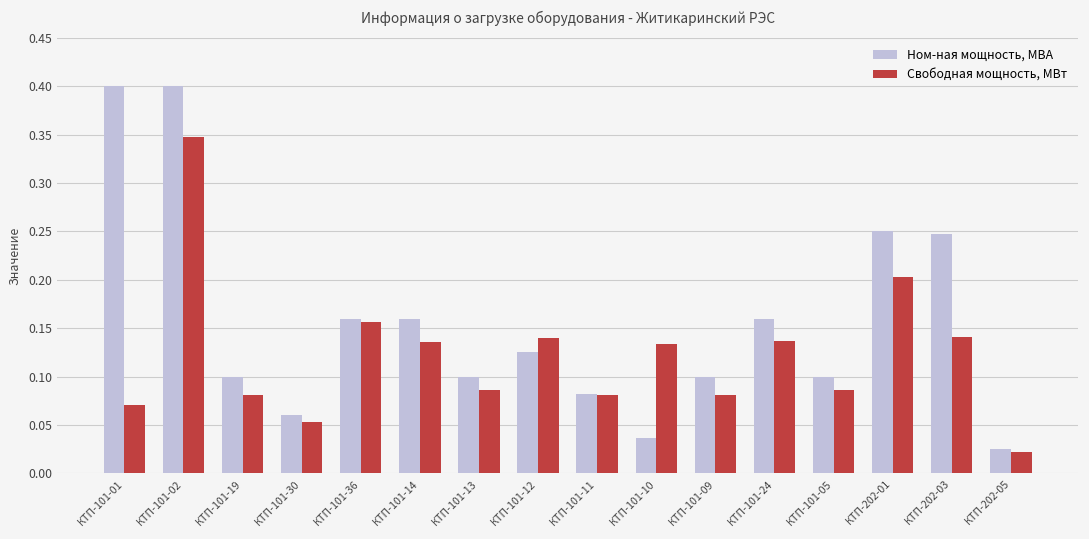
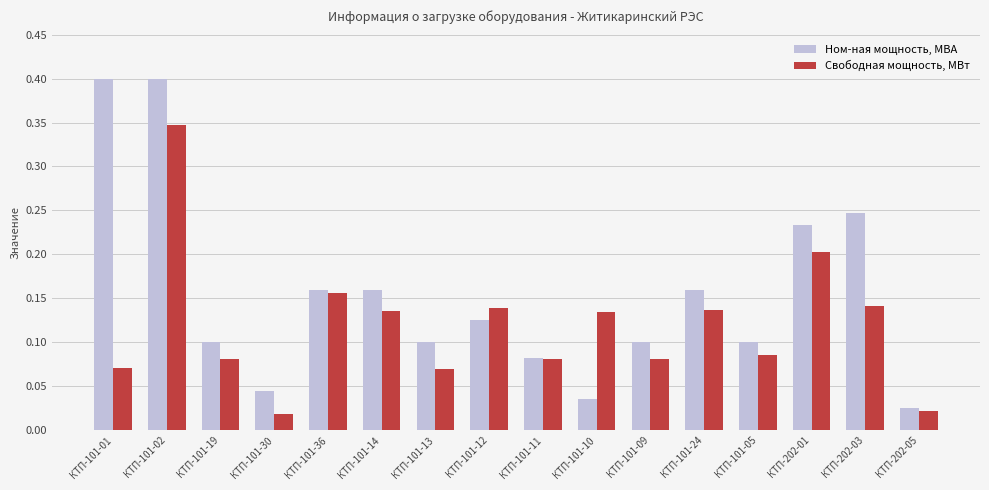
  {
    "Ном-ная мощность, МВА": {
      "КТП-101-01": 0.40,
      "КТП-101-02": 0.40,
      "КТП-101-19": 0.10,
-     "КТП-101-30": 0.06,
+     "КТП-101-30": 0.05,
      "КТП-101-36": 0.16,
      "КТП-101-14": 0.16,
      "КТП-101-13": 0.10,
      "КТП-101-12": 0.13,
      "КТП-101-11": 0.08,
      "КТП-101-10": 0.04,
      "КТП-101-09": 0.10,
      "КТП-101-24": 0.16,
      "КТП-101-05": 0.10,
-     "КТП-202-01": 0.25,
+     "КТП-202-01": 0.23,
      "КТП-202-03": 0.25,
      "КТП-202-05": 0.03
    },
    "Свободная мощность, МВт": {
      "КТП-101-01": 0.07,
      "КТП-101-02": 0.35,
      "КТП-101-19": 0.08,
-     "КТП-101-30": 0.05,
+     "КТП-101-30": 0.02,
      "КТП-101-36": 0.16,
      "КТП-101-14": 0.14,
-     "КТП-101-13": 0.09,
+     "КТП-101-13": 0.07,
      "КТП-101-12": 0.14,
      "КТП-101-11": 0.08,
      "КТП-101-10": 0.13,
      "КТП-101-09": 0.08,
      "КТП-101-24": 0.14,
      "КТП-101-05": 0.09,
      "КТП-202-01": 0.20,
      "КТП-202-03": 0.14,
      "КТП-202-05": 0.02
    }
  }
